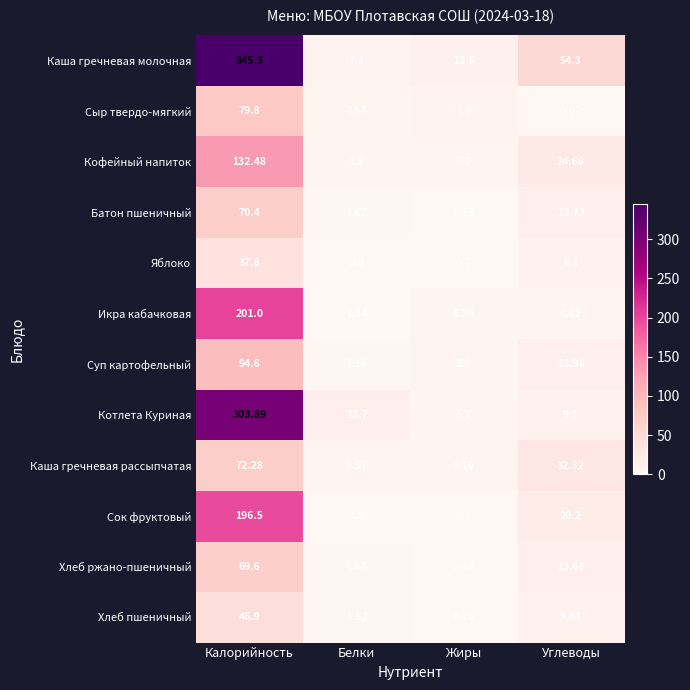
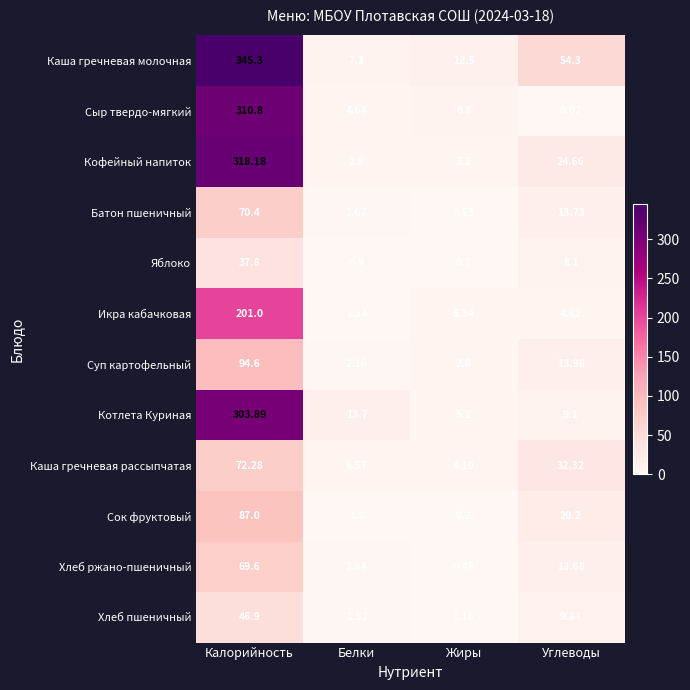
  {
    "Каша гречневая молочная": {
      "Калорийность": 345.3
    },
    "Сыр твердо-мягкий": {
-     "Калорийность": 79.8
+     "Калорийность": 310.8
    },
    "Кофейный напиток": {
-     "Калорийность": 132.48
+     "Калорийность": 318.18
    },
    "Батон пшеничный": {
      "Калорийность": 70.4
    },
    "Икра кабачковая": {
      "Калорийность": 201.0
    },
    "Суп картофельный": {
      "Калорийность": 94.6
    },
    "Котлета Куриная": {
      "Калорийность": 303.89
    },
    "Каша гречневая рассыпчатая": {
      "Калорийность": 72.28
    },
    "Сок фруктовый": {
-     "Калорийность": 196.5
+     "Калорийность": 87.0
    },
    "Хлеб ржано-пшеничный": {
      "Калорийность": 69.6
    }
  }
